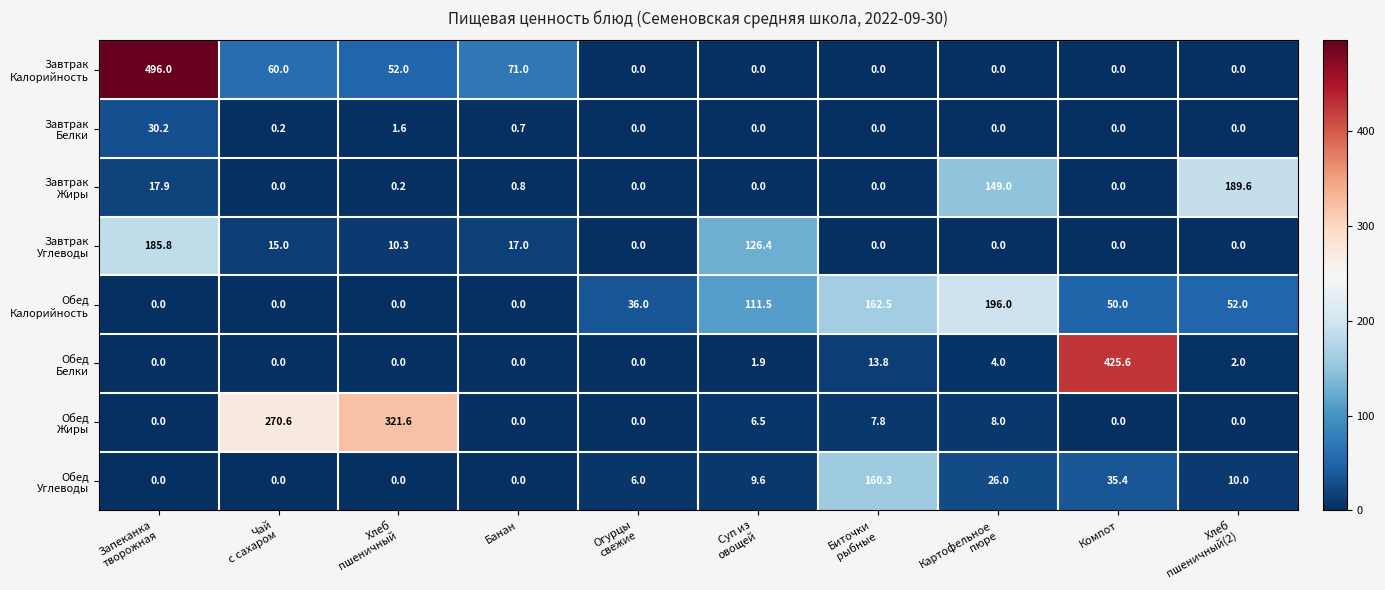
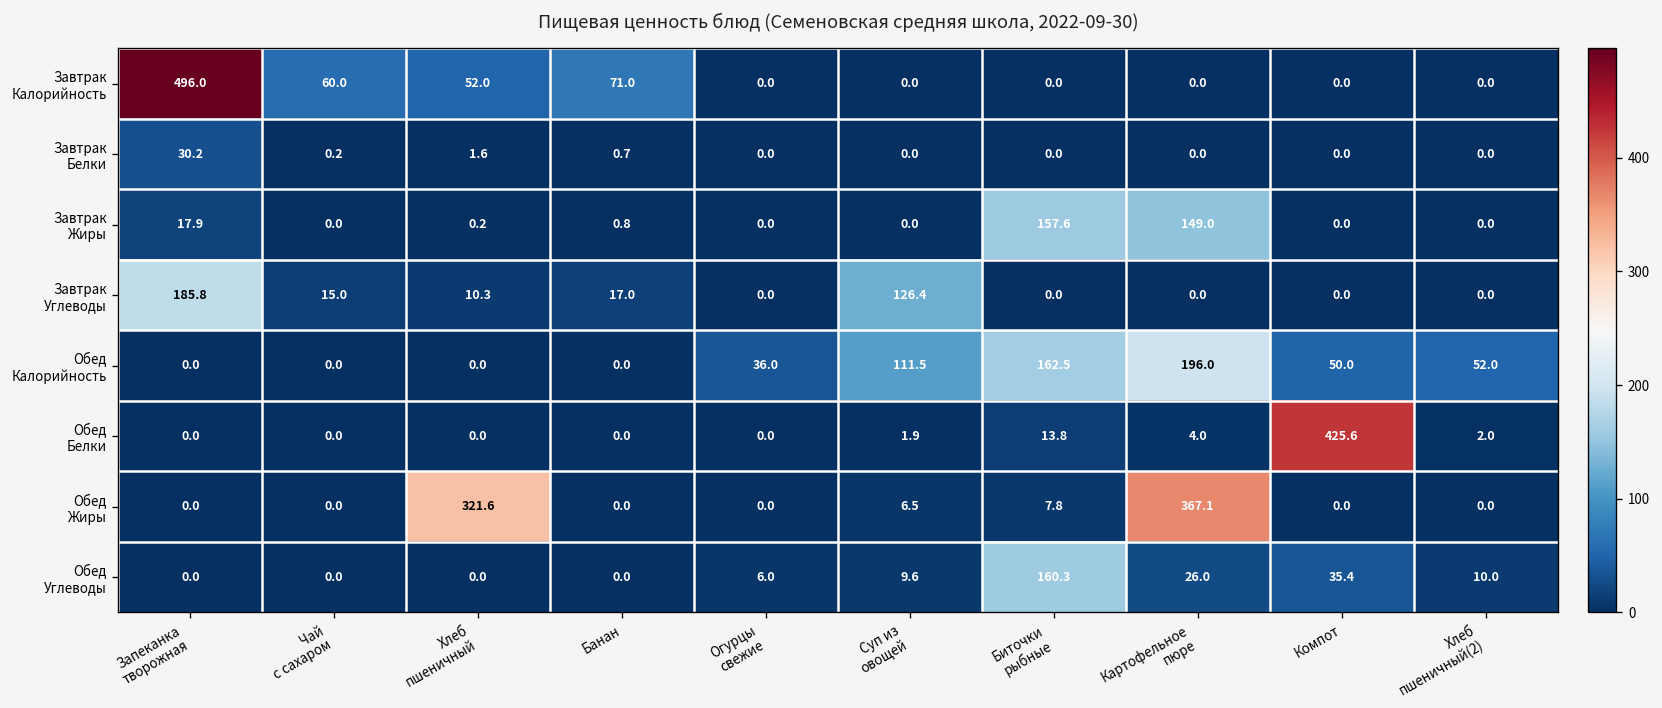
  {
    "Завтрак Калорийность": {
      "Запеканка творожная": 496.0,
      "Чай с сахаром": 60.0,
      "Хлеб пшеничный": 52.0,
      "Банан": 71.0,
      "Огурцы свежие": 0.0,
      "Суп из овощей": 0.0,
      "Биточки рыбные": 0.0,
      "Картофельное пюре": 0.0,
      "Компот": 0.0,
      "Хлеб пшеничный(2)": 0.0
    },
    "Завтрак Белки": {
      "Запеканка творожная": 30.2,
      "Чай с сахаром": 0.2,
      "Хлеб пшеничный": 1.6,
      "Банан": 0.7,
      "Огурцы свежие": 0.0,
      "Суп из овощей": 0.0,
      "Биточки рыбные": 0.0,
      "Картофельное пюре": 0.0,
      "Компот": 0.0,
      "Хлеб пшеничный(2)": 0.0
    },
    "Завтрак Жиры": {
      "Запеканка творожная": 17.9,
      "Чай с сахаром": 0.0,
      "Хлеб пшеничный": 0.2,
      "Банан": 0.8,
      "Огурцы свежие": 0.0,
      "Суп из овощей": 0.0,
-     "Биточки рыбные": 0.0,
+     "Биточки рыбные": 157.6,
      "Картофельное пюре": 149.0,
      "Компот": 0.0,
-     "Хлеб пшеничный(2)": 189.6
+     "Хлеб пшеничный(2)": 0.0
    },
    "Завтрак Углеводы": {
      "Запеканка творожная": 185.8,
      "Чай с сахаром": 15.0,
      "Хлеб пшеничный": 10.3,
      "Банан": 17.0,
      "Огурцы свежие": 0.0,
      "Суп из овощей": 126.4,
      "Биточки рыбные": 0.0,
      "Картофельное пюре": 0.0,
      "Компот": 0.0,
      "Хлеб пшеничный(2)": 0.0
    },
    "Обед Калорийность": {
      "Запеканка творожная": 0.0,
      "Чай с сахаром": 0.0,
      "Хлеб пшеничный": 0.0,
      "Банан": 0.0,
      "Огурцы свежие": 36.0,
      "Суп из овощей": 111.5,
      "Биточки рыбные": 162.5,
      "Картофельное пюре": 196.0,
      "Компот": 50.0,
      "Хлеб пшеничный(2)": 52.0
    },
    "Обед Белки": {
      "Запеканка творожная": 0.0,
      "Чай с сахаром": 0.0,
      "Хлеб пшеничный": 0.0,
      "Банан": 0.0,
      "Огурцы свежие": 0.0,
      "Суп из овощей": 1.9,
      "Биточки рыбные": 13.8,
      "Картофельное пюре": 4.0,
      "Компот": 425.6,
      "Хлеб пшеничный(2)": 2.0
    },
    "Обед Жиры": {
      "Запеканка творожная": 0.0,
-     "Чай с сахаром": 270.6,
+     "Чай с сахаром": 0.0,
      "Хлеб пшеничный": 321.6,
      "Банан": 0.0,
      "Огурцы свежие": 0.0,
      "Суп из овощей": 6.5,
      "Биточки рыбные": 7.8,
-     "Картофельное пюре": 8.0,
+     "Картофельное пюре": 367.1,
      "Компот": 0.0,
      "Хлеб пшеничный(2)": 0.0
    },
    "Обед Углеводы": {
      "Запеканка творожная": 0.0,
      "Чай с сахаром": 0.0,
      "Хлеб пшеничный": 0.0,
      "Банан": 0.0,
      "Огурцы свежие": 6.0,
      "Суп из овощей": 9.6,
      "Биточки рыбные": 160.3,
      "Картофельное пюре": 26.0,
      "Компот": 35.4,
      "Хлеб пшеничный(2)": 10.0
    }
  }
